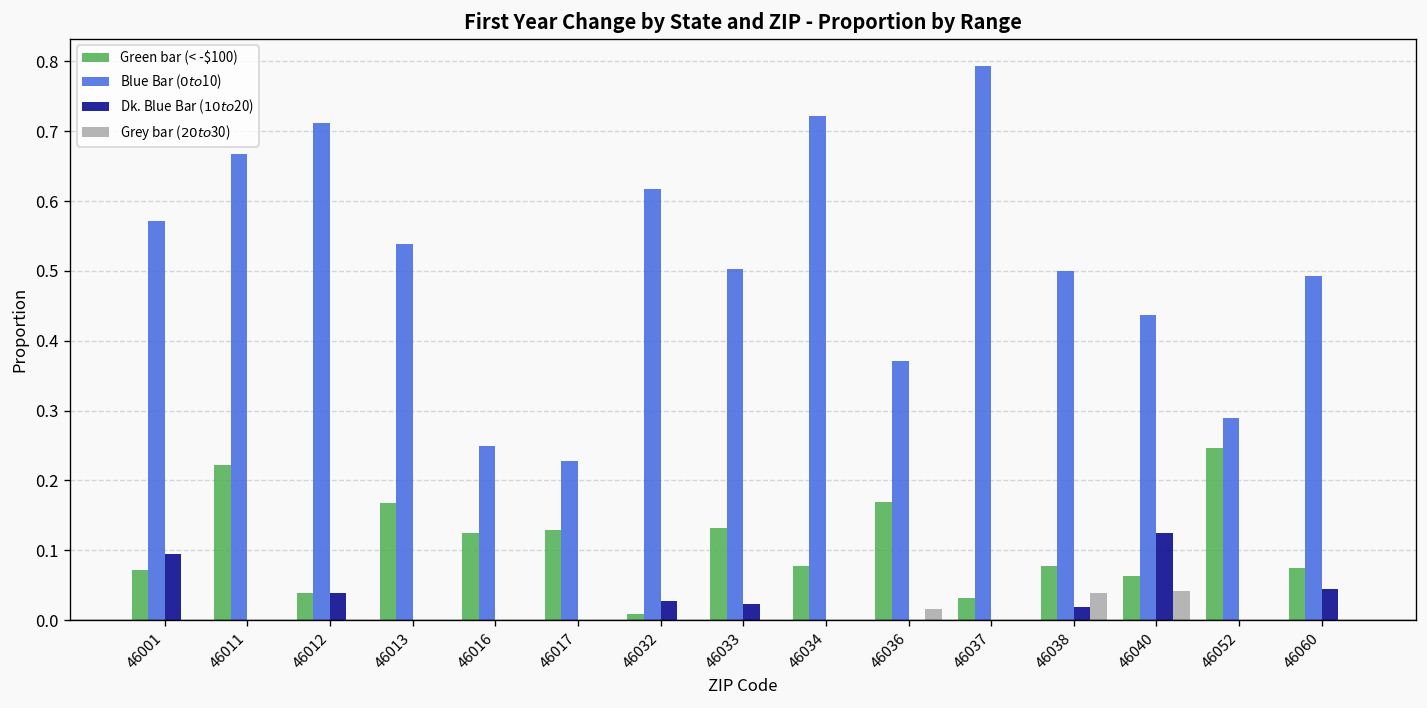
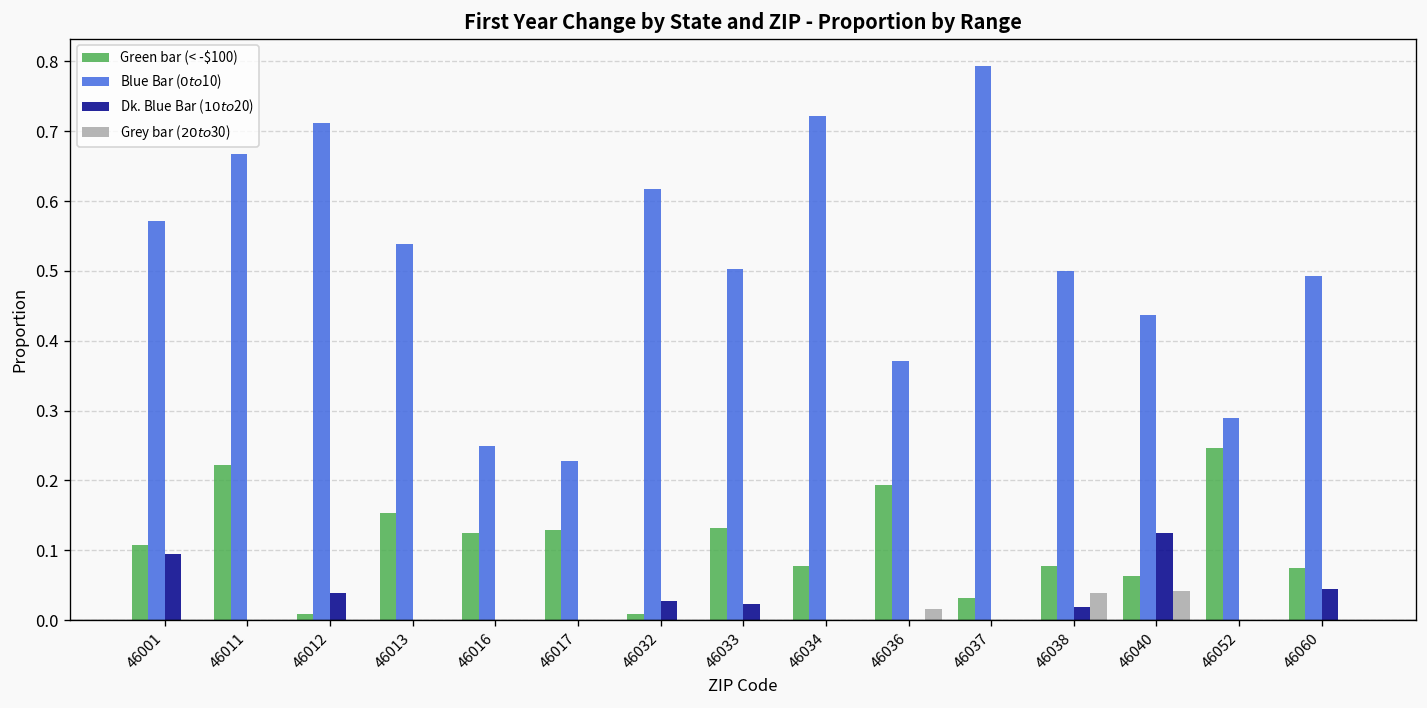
  {
    "Green bar (< -$100)": {
-     "46001": 0.07,
+     "46001": 0.11,
      "46011": 0.22,
-     "46012": 0.04,
-     "46013": 0.17,
+     "46012": 0.01,
+     "46013": 0.15,
      "46016": 0.13,
      "46017": 0.13,
      "46032": 0.01,
      "46033": 0.13,
      "46034": 0.08,
-     "46036": 0.17,
+     "46036": 0.19,
      "46037": 0.03,
      "46038": 0.08,
      "46040": 0.06,
      "46052": 0.25,
      "46060": 0.07
    }
  }
